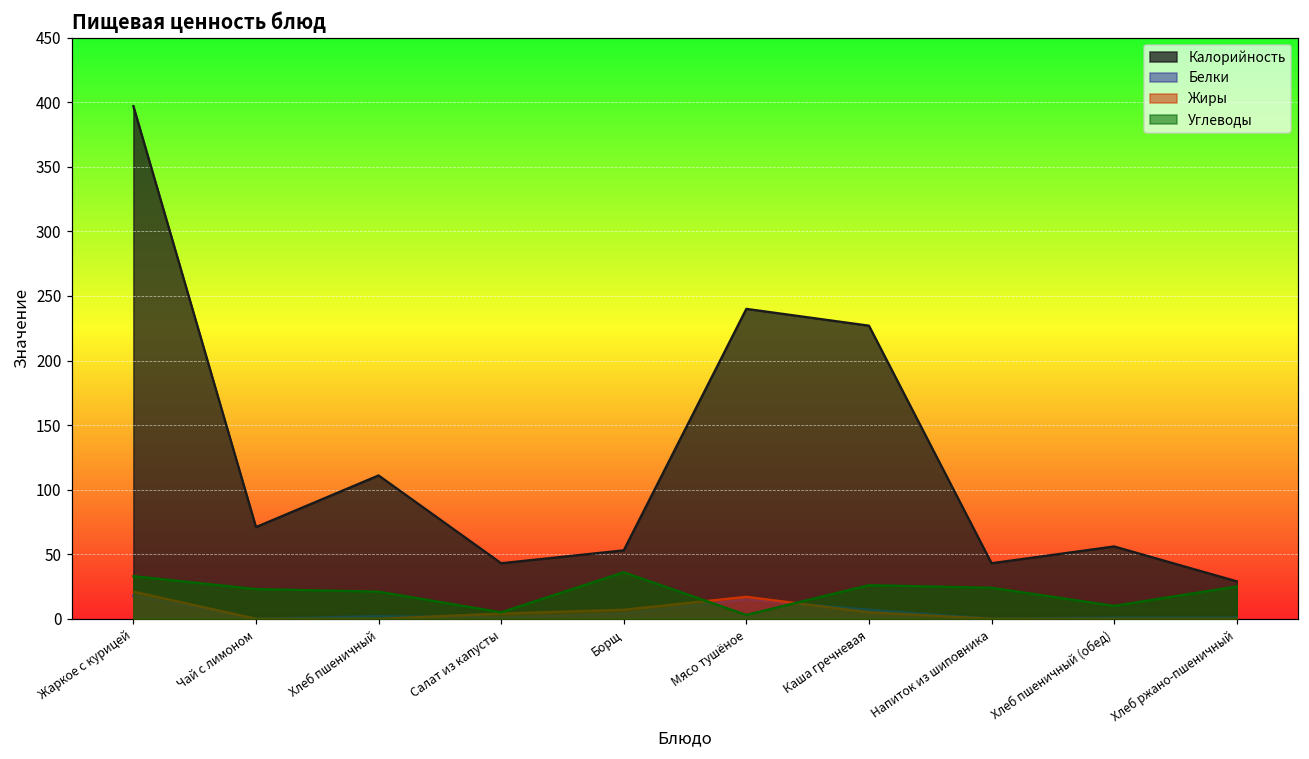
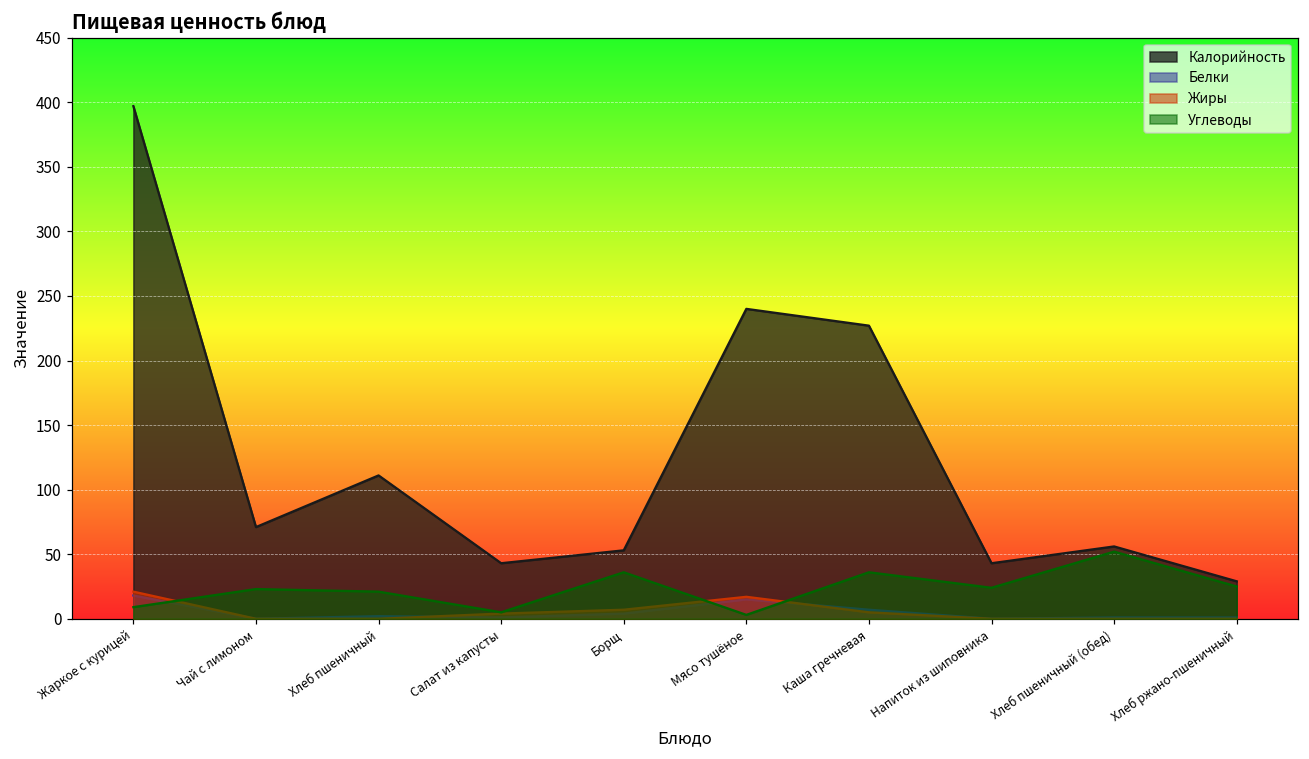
  {
    "Калорийность": {
      "Жаркое с курицей": 397,
      "Чай с лимоном": 71,
      "Хлеб пшеничный": 111,
      "Салат из капусты": 43,
      "Борщ": 53,
      "Мясо тушёное": 240,
      "Каша гречневая": 227,
      "Напиток из шиповника": 43,
      "Хлеб пшеничный (обед)": 56,
      "Хлеб ржано-пшеничный": 29
    },
    "Белки": {
      "Жаркое с курицей": 18,
      "Салат из капусты": 1,
      "Борщ": 4
    },
    "Жиры": {
      "Жаркое с курицей": 21,
      "Борщ": 7
    },
    "Углеводы": {
-     "Жаркое с курицей": 33,
+     "Жаркое с курицей": 9,
      "Чай с лимоном": 23,
      "Хлеб пшеничный": 21,
      "Борщ": 36,
      "Мясо тушёное": 3,
-     "Каша гречневая": 26,
+     "Каша гречневая": 36,
      "Напиток из шиповника": 24,
-     "Хлеб пшеничный (обед)": 10,
+     "Хлеб пшеничный (обед)": 52,
      "Хлеб ржано-пшеничный": 25
    }
  }
